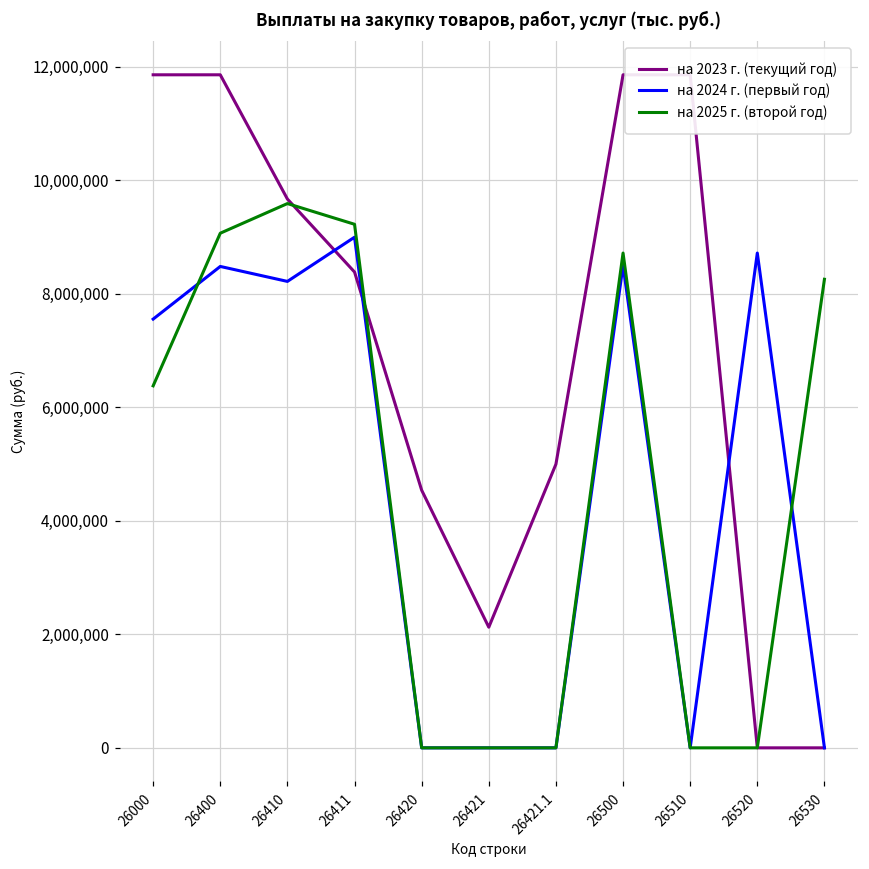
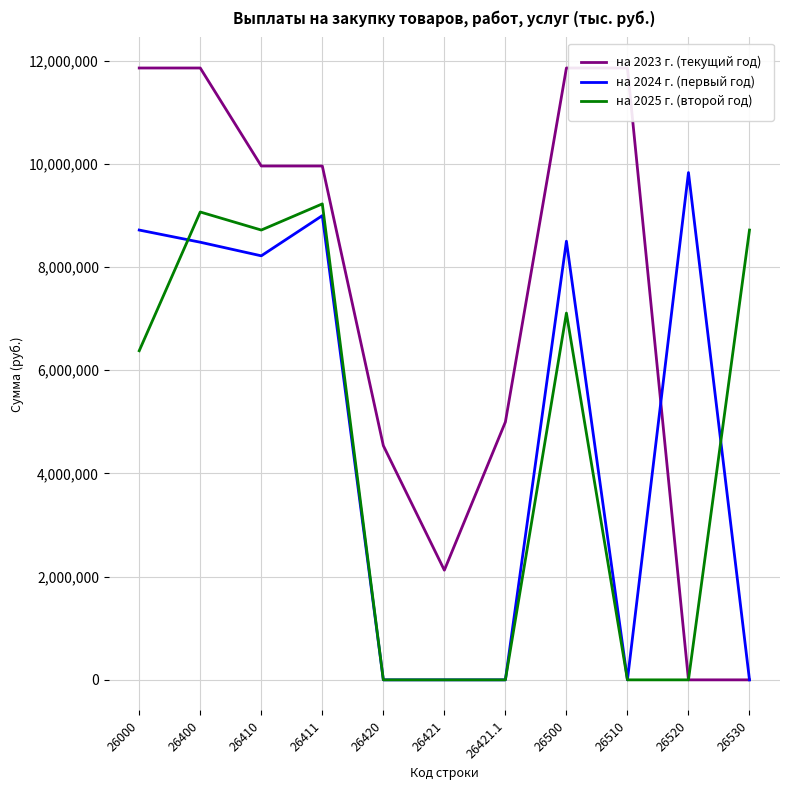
  {
    "на 2023 г. (текущий год)": {
      "26000": "11,900,000",
      "26400": "11,900,000",
-     "26410": "9,700,000",
-     "26411": "8,400,000",
+     "26410": "10,000,000",
+     "26411": "10,000,000",
      "26420": "4,500,000",
      "26421": "2,100,000",
      "26421.1": "5,000,000",
      "26500": "11,900,000"
    },
    "на 2024 г. (первый год)": {
-     "26000": "7,600,000",
+     "26000": "8,700,000",
      "26400": "8,500,000",
      "26410": "8,200,000",
      "26411": "9,000,000",
      "26500": "8,500,000",
-     "26520": "8,700,000"
+     "26520": "9,800,000"
    },
    "на 2025 г. (второй год)": {
      "26000": "6,400,000",
      "26400": "9,100,000",
-     "26410": "9,600,000",
+     "26410": "8,700,000",
      "26411": "9,200,000",
-     "26500": "8,700,000",
-     "26530": "8,300,000"
+     "26500": "7,100,000",
+     "26530": "8,700,000"
    }
  }
